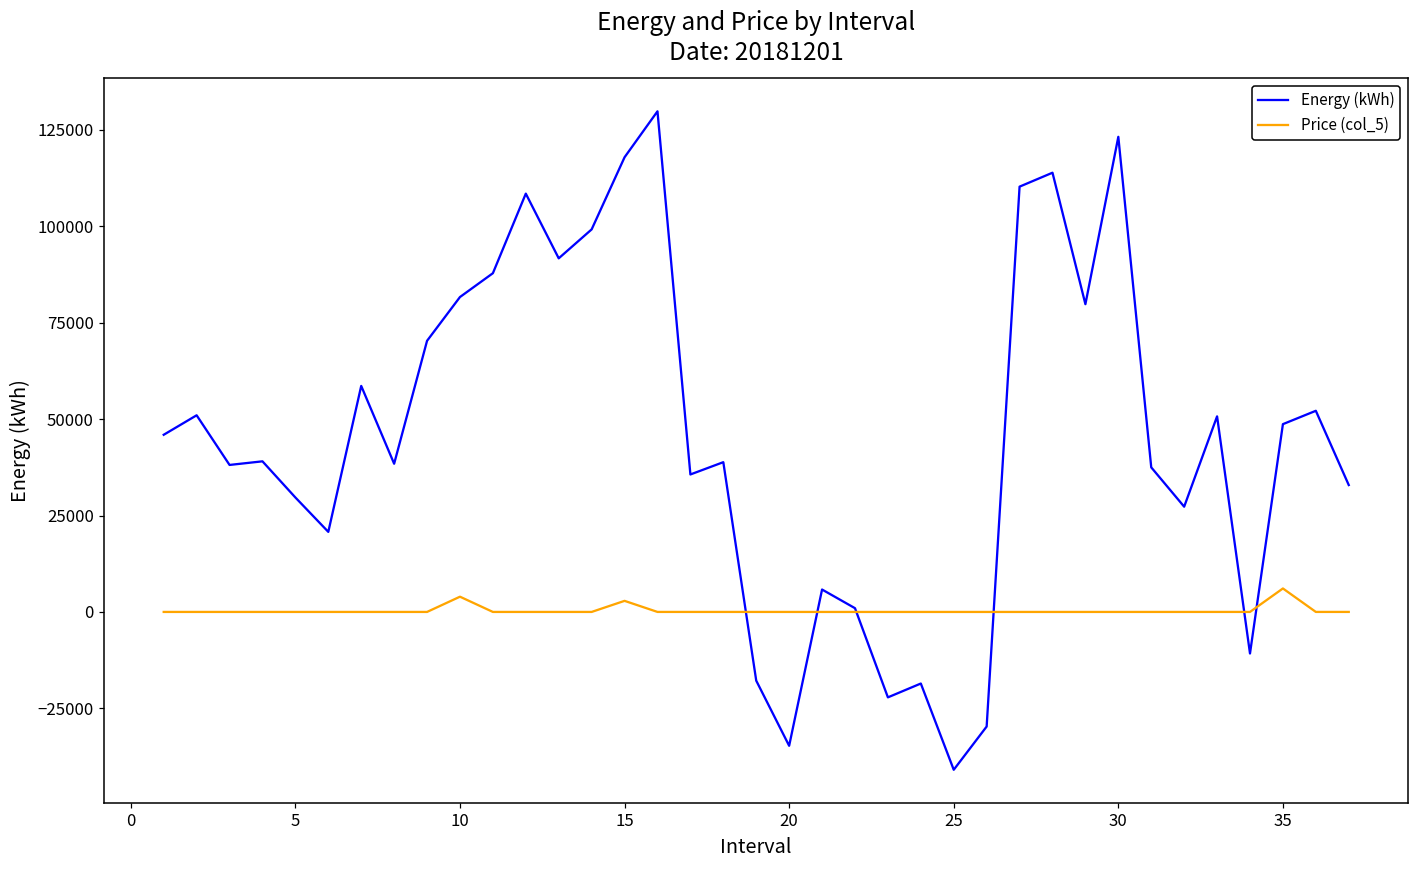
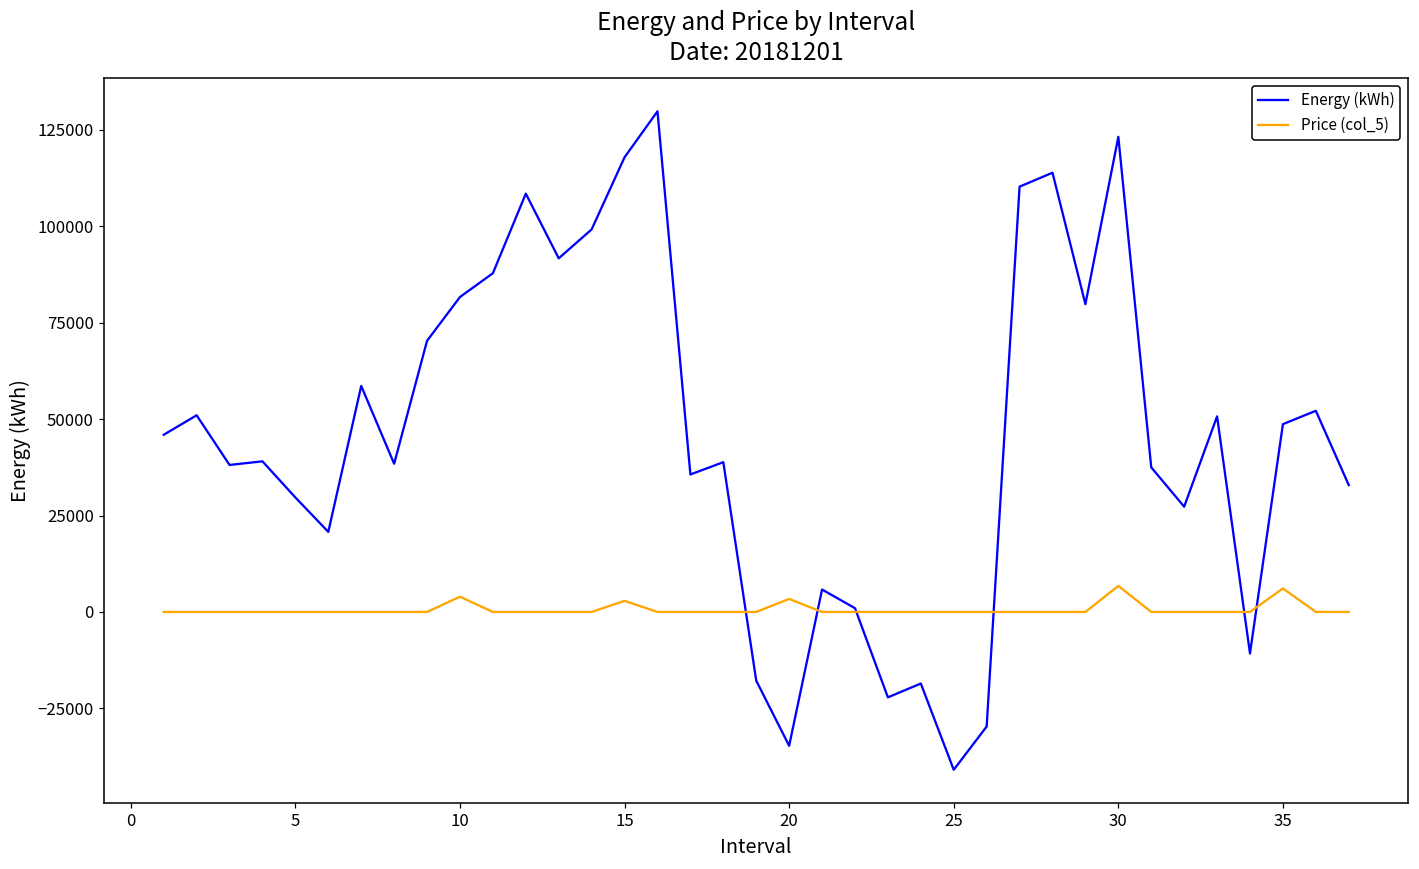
  {
    "Energy (kWh)": {
      "5": 30000,
      "10": 82000,
      "15": 118000,
      "20": -35000,
      "25": -41000,
      "30": 123000,
      "35": 49000
    },
    "Price (col_5)": {
      "5": 0,
      "10": 4000,
      "15": 3000,
-     "20": 0,
+     "20": 3000,
      "25": 0,
-     "30": 0,
+     "30": 7000,
      "35": 6000
    }
  }
